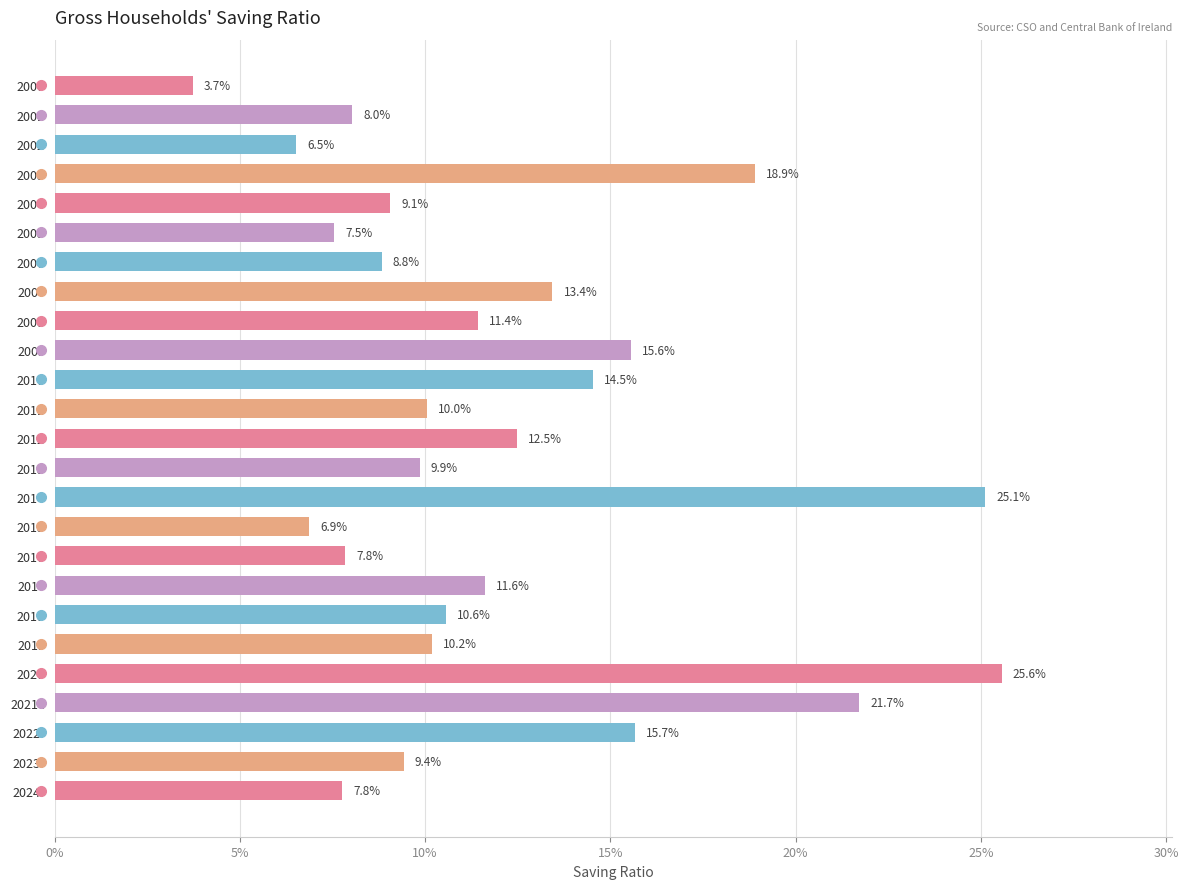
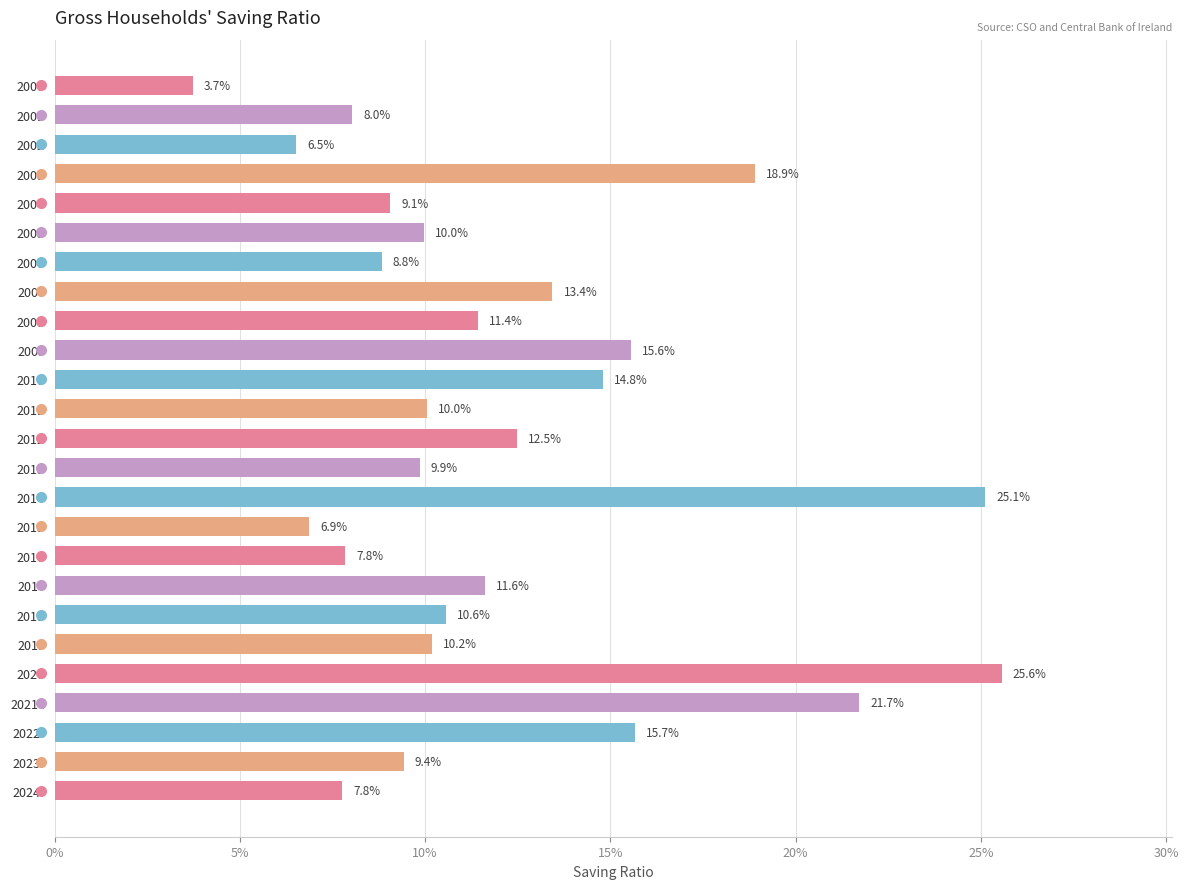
  {
    "2000": "3.7%",
    "2001": "8.0%",
    "2002": "6.5%",
    "2003": "18.9%",
    "2004": "9.1%",
-   "2005": "7.5%",
+   "2005": "10.0%",
    "2006": "8.8%",
    "2007": "13.4%",
    "2008": "11.4%",
    "2009": "15.6%",
-   "2010": "14.5%",
+   "2010": "14.8%",
    "2011": "10.0%",
    "2012": "12.5%",
    "2013": "9.9%",
    "2014": "25.1%",
    "2015": "6.9%",
    "2016": "7.8%",
    "2017": "11.6%",
    "2018": "10.6%",
    "2019": "10.2%",
    "2020": "25.6%",
    "2021e": "21.7%",
    "2022f": "15.7%",
    "2023f": "9.4%",
    "2024f": "7.8%"
  }
